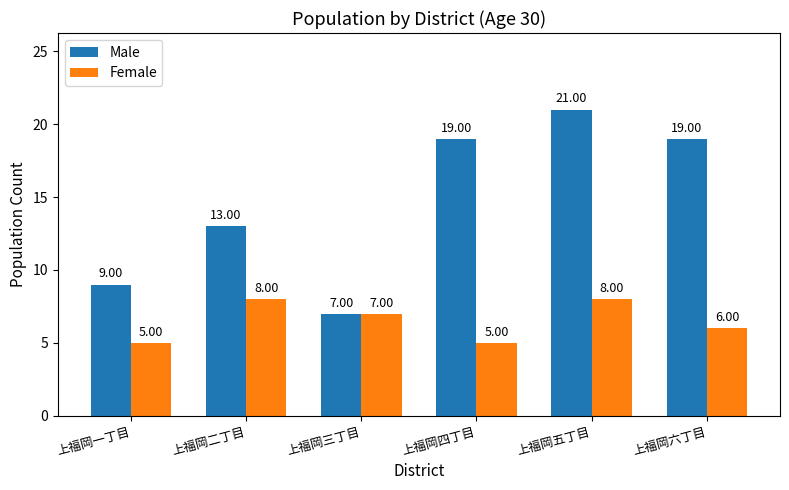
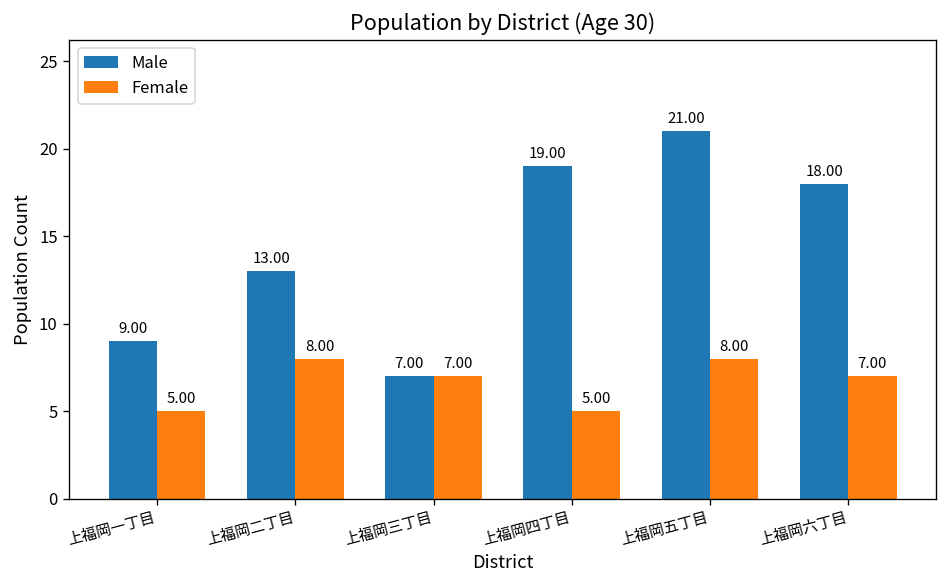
  {
    "Male": {
      "上福岡一丁目": 9.00,
      "上福岡二丁目": 13.00,
      "上福岡三丁目": 7.00,
      "上福岡四丁目": 19.00,
      "上福岡五丁目": 21.00,
-     "上福岡六丁目": 19.00
+     "上福岡六丁目": 18.00
    },
    "Female": {
      "上福岡一丁目": 5.00,
      "上福岡二丁目": 8.00,
      "上福岡三丁目": 7.00,
      "上福岡四丁目": 5.00,
      "上福岡五丁目": 8.00,
-     "上福岡六丁目": 6.00
+     "上福岡六丁目": 7.00
    }
  }
